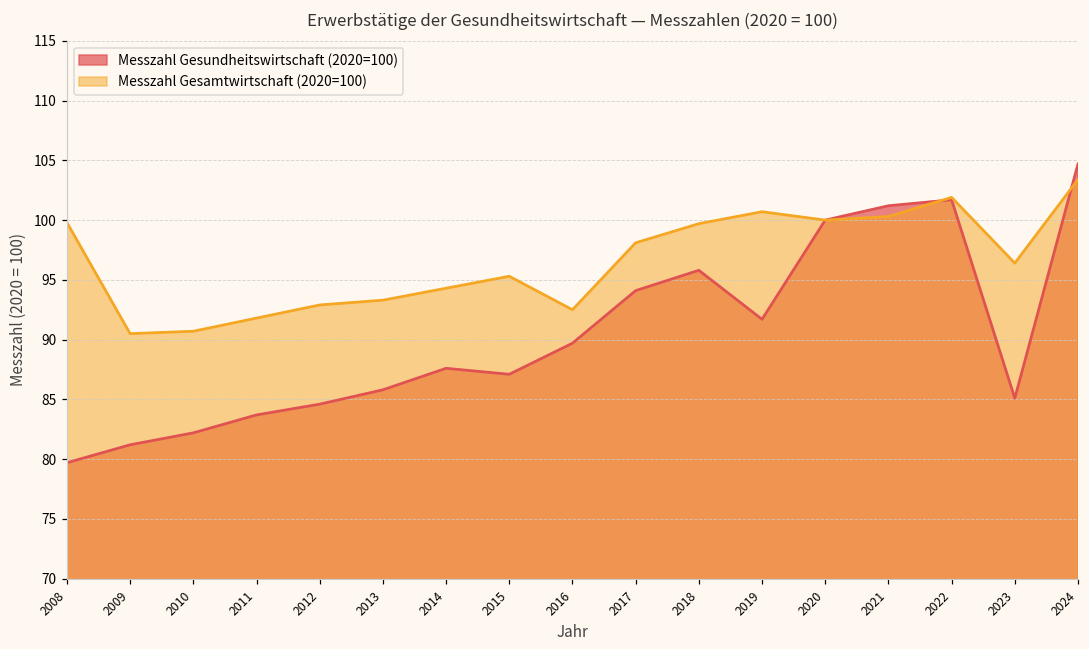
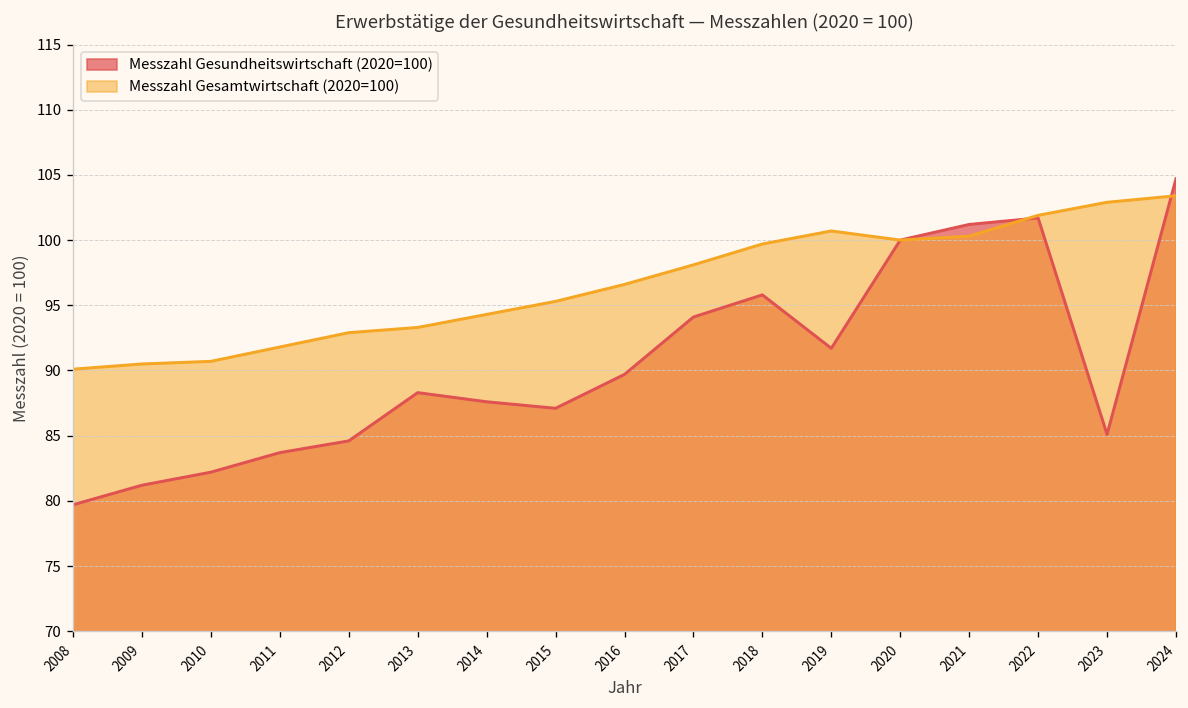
  {
    "Messzahl Gesundheitswirtschaft (2020=100)": {
      "2008": 79.7,
      "2009": 81.2,
      "2010": 82.2,
      "2011": 83.7,
      "2012": 84.6,
-     "2013": 85.8,
+     "2013": 88.3,
      "2014": 87.6,
      "2015": 87.1,
      "2016": 89.7,
      "2017": 94.1,
      "2018": 95.8,
      "2019": 91.7,
      "2021": 101.2,
      "2023": 85.1,
      "2024": 104.7
    },
    "Messzahl Gesamtwirtschaft (2020=100)": {
-     "2008": 99.8,
+     "2008": 90.1,
      "2009": 90.5,
      "2010": 90.7,
      "2011": 91.8,
      "2012": 92.9,
      "2013": 93.3,
      "2014": 94.3,
      "2015": 95.3,
-     "2016": 92.5,
+     "2016": 96.6,
      "2017": 98.1,
      "2018": 99.7,
      "2019": 100.7,
      "2021": 100.3,
-     "2023": 96.4,
+     "2023": 102.9,
      "2024": 103.4
    }
  }
